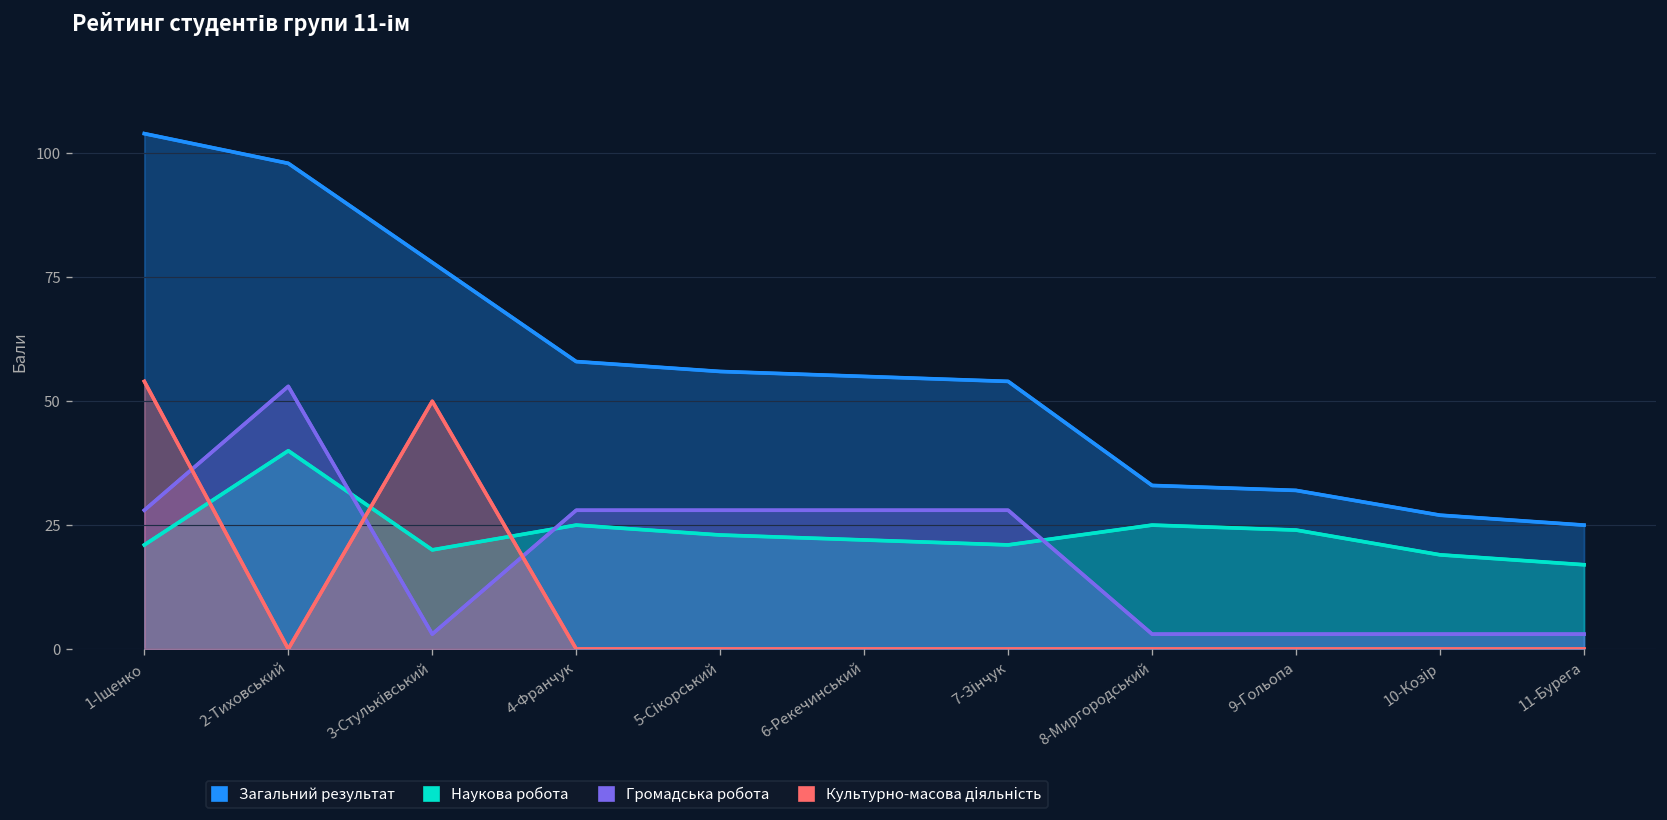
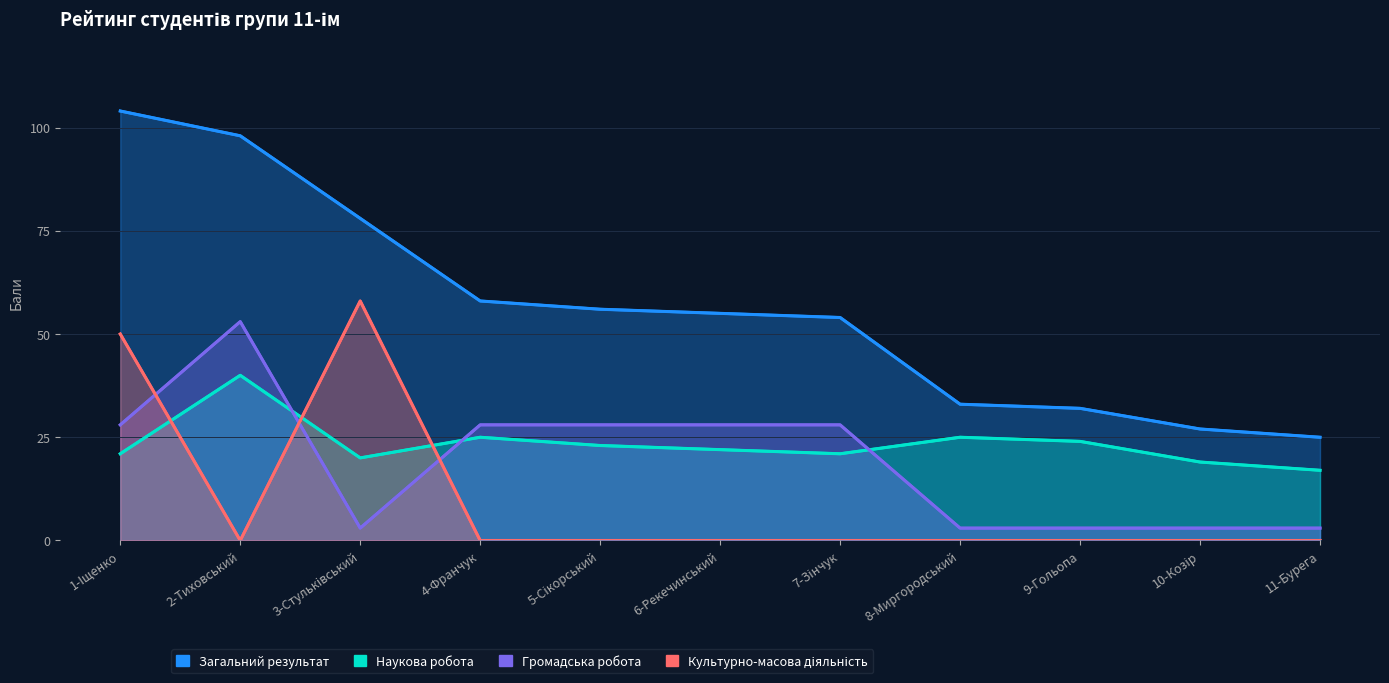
  {
    "Культурно-масова діяльність": {
-     "1-Іщенко": 54,
+     "1-Іщенко": 50,
      "2-Тиховський": 0,
-     "3-Стульківський": 50,
+     "3-Стульківський": 58,
      "4-Франчук": 0,
      "5-Сікорський": 0,
      "6-Рекечинський": 0,
      "7-Зінчук": 0,
      "8-Миргородський": 0,
      "9-Гольопа": 0,
      "10-Козір": 0,
      "11-Бурега": 0
    }
  }
